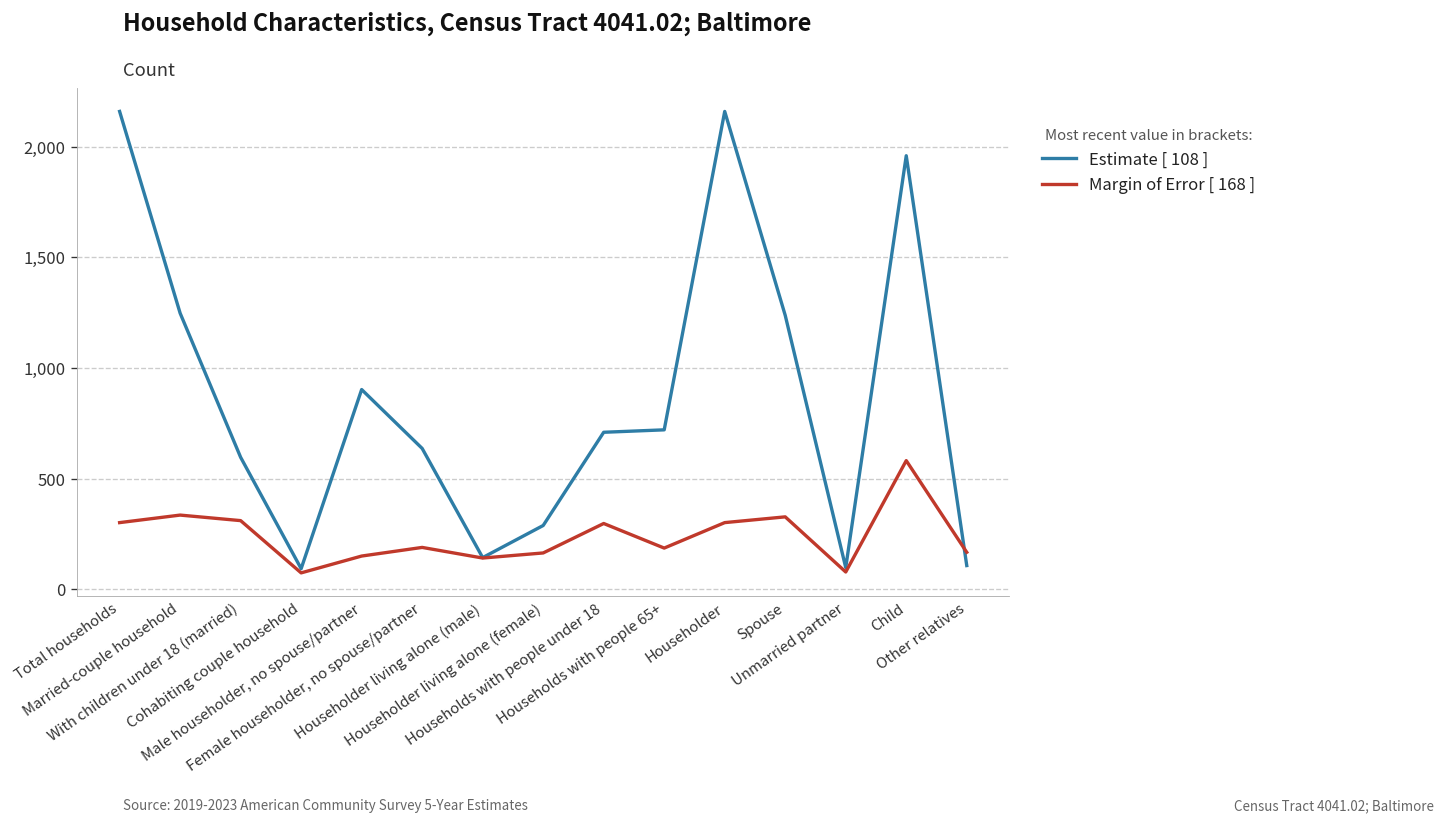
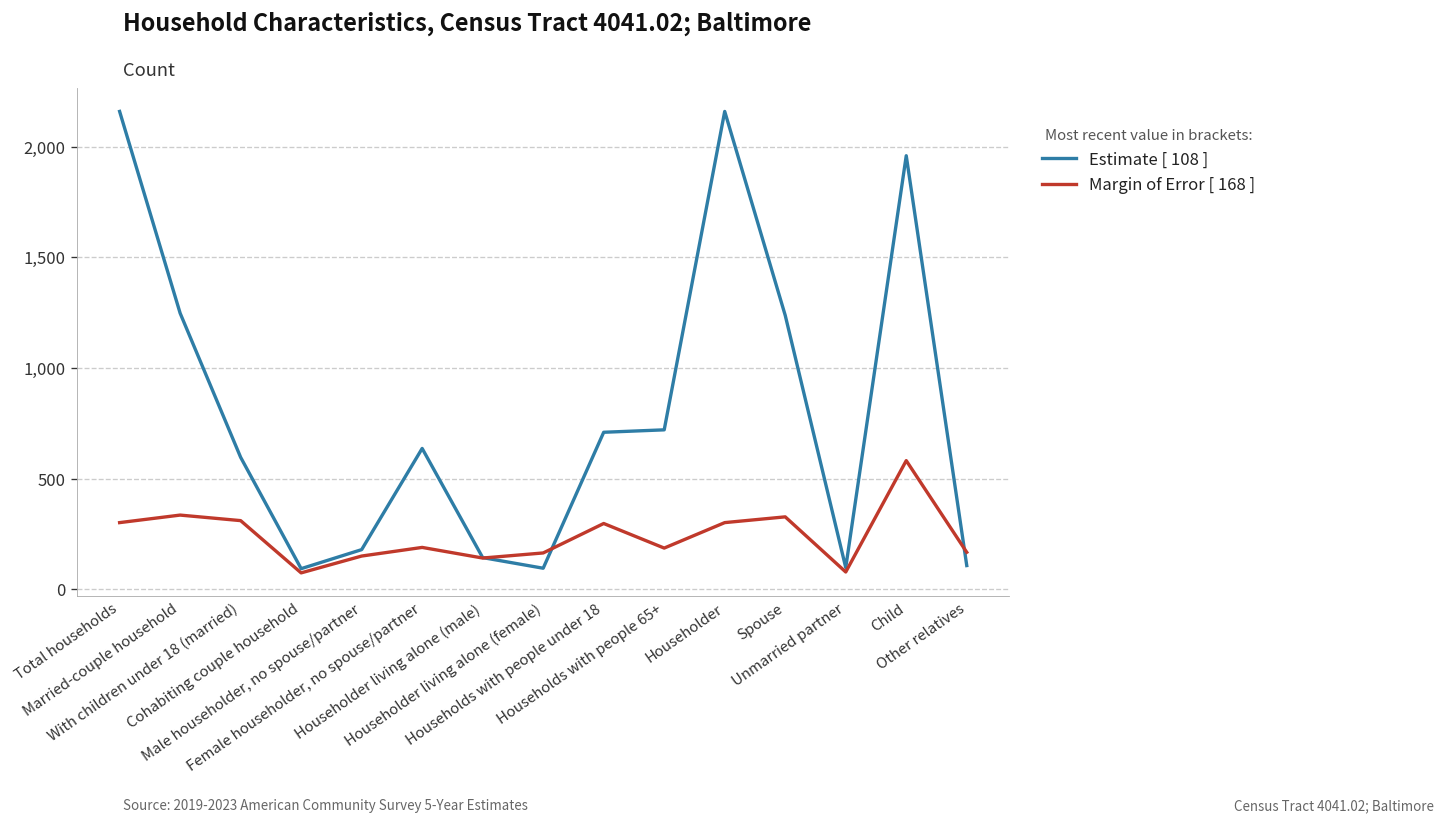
  {
    "Estimate [ 108 ]": {
      "Total households": "2,160",
      "Married-couple household": "1,250",
      "With children under 18 (married)": "600",
      "Cohabiting couple household": "90",
-     "Male householder, no spouse/partner": "900",
+     "Male householder, no spouse/partner": "180",
      "Female householder, no spouse/partner": "640",
-     "Householder living alone (female)": "290",
+     "Householder living alone (female)": "100",
      "Households with people under 18": "710",
      "Households with people 65+": "720",
      "Householder": "2,160",
      "Spouse": "1,240",
      "Unmarried partner": "100",
      "Child": "1,960",
      "Other relatives": "110"
    },
    "Margin of Error [ 168 ]": {
      "Total households": "300",
      "Married-couple household": "340",
      "With children under 18 (married)": "310",
      "Cohabiting couple household": "80",
      "Male householder, no spouse/partner": "150",
      "Female householder, no spouse/partner": "190",
      "Householder living alone (female)": "170",
      "Households with people under 18": "300",
      "Households with people 65+": "190",
      "Householder": "300",
      "Spouse": "330",
      "Unmarried partner": "80",
      "Child": "580",
      "Other relatives": "170"
    }
  }
